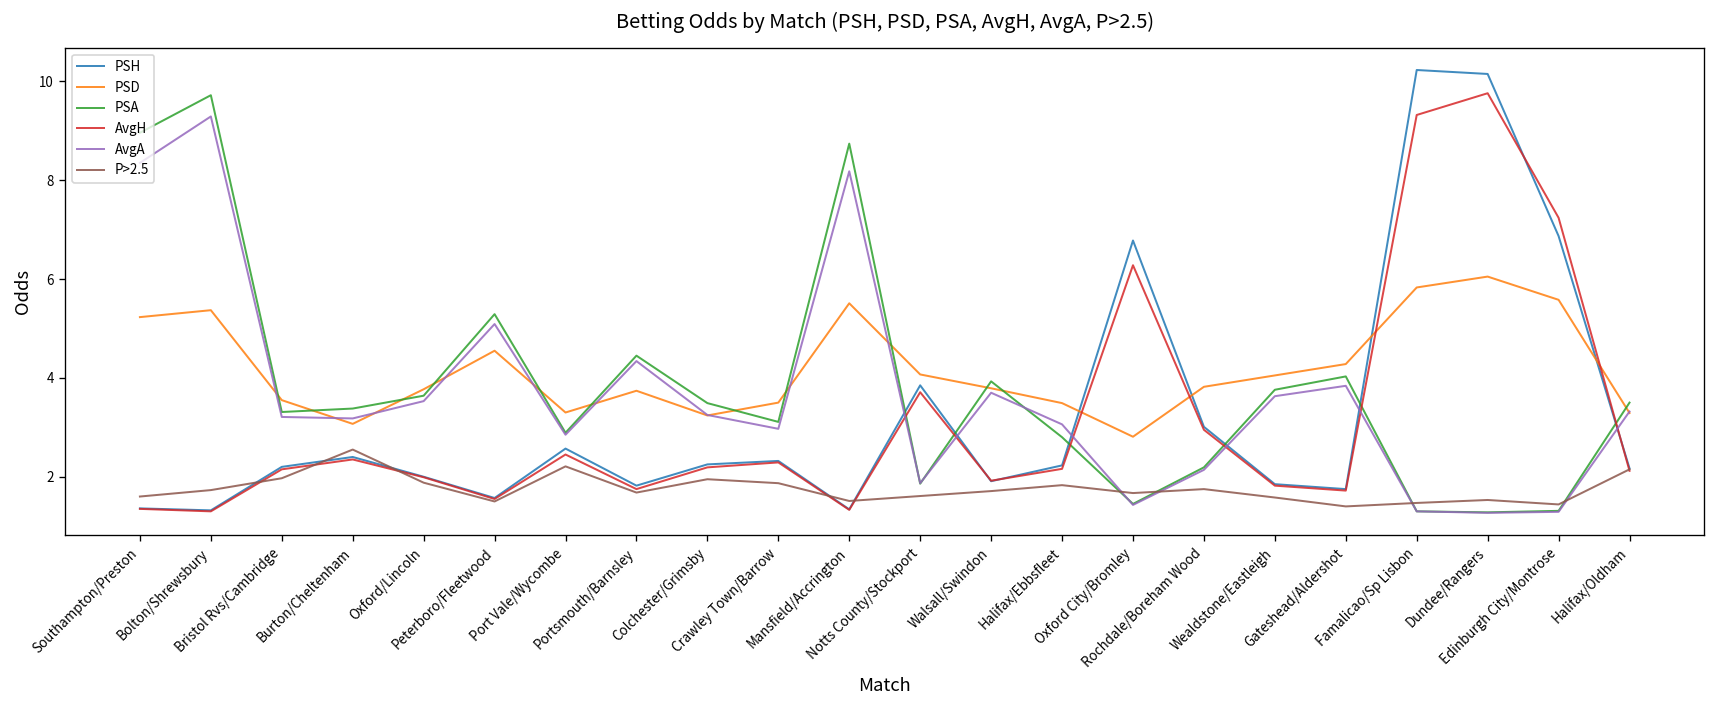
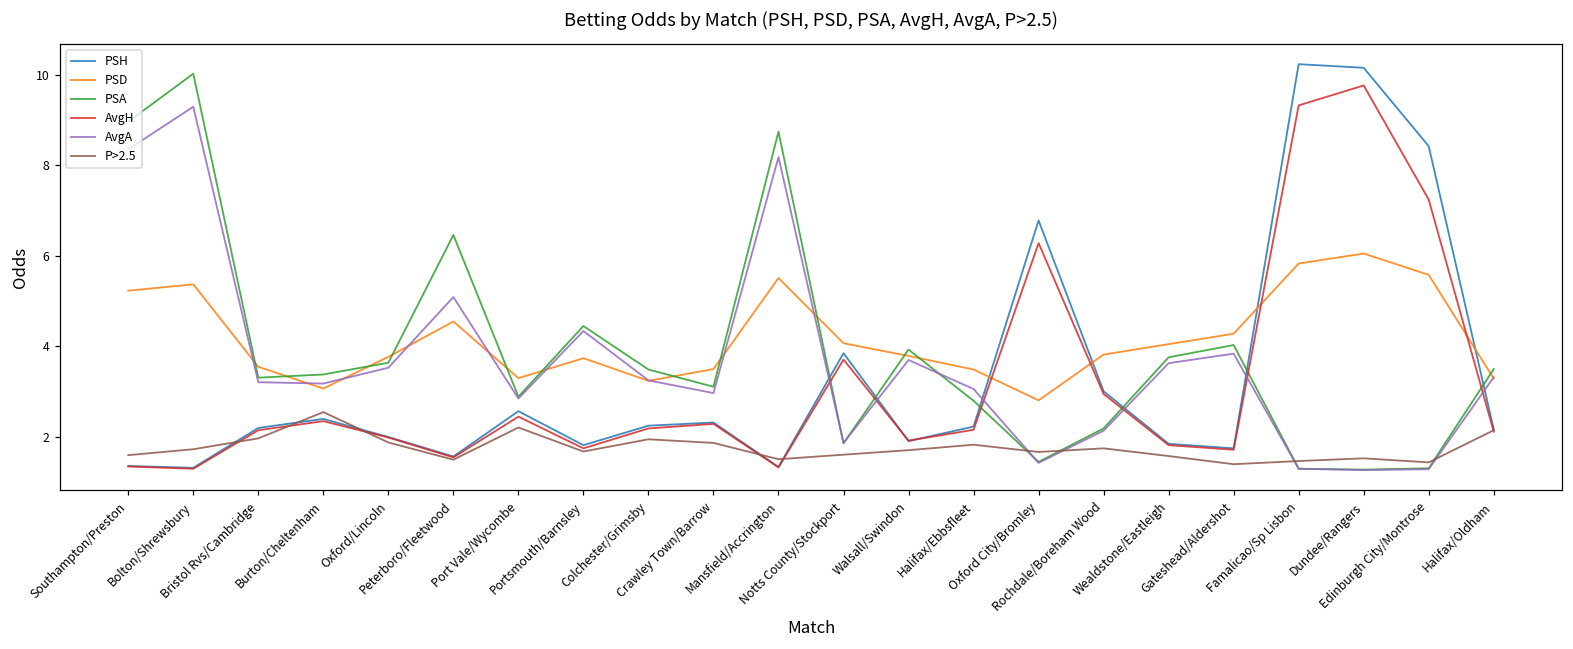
  {
    "PSH": {
      "Port Vale/Wycombe": 2.6,
      "Portsmouth/Barnsley": 1.8,
      "Notts County/Stockport": 3.9,
      "Halifax/Ebbsfleet": 2.2,
      "Oxford City/Bromley": 6.8,
      "Famalicao/Sp Lisbon": 10.2,
      "Dundee/Rangers": 10.2,
-     "Edinburgh City/Montrose": 6.9
+     "Edinburgh City/Montrose": 8.4
    },
    "PSD": {
      "Southampton/Preston": 5.2,
      "Bolton/Shrewsbury": 5.4,
      "Bristol Rvs/Cambridge": 3.6,
      "Burton/Cheltenham": 3.1,
      "Oxford/Lincoln": 3.8,
      "Peterboro/Fleetwood": 4.6,
      "Port Vale/Wycombe": 3.3,
      "Portsmouth/Barnsley": 3.7,
      "Crawley Town/Barrow": 3.5,
      "Mansfield/Accrington": 5.5,
      "Notts County/Stockport": 4.1,
      "Walsall/Swindon": 3.8,
      "Halifax/Ebbsfleet": 3.5,
      "Oxford City/Bromley": 2.8,
      "Rochdale/Boreham Wood": 3.8,
      "Wealdstone/Eastleigh": 4.1,
      "Gateshead/Aldershot": 4.3,
      "Famalicao/Sp Lisbon": 5.8,
      "Dundee/Rangers": 6.1,
      "Edinburgh City/Montrose": 5.6
    },
    "PSA": {
-     "Bolton/Shrewsbury": 9.7,
+     "Bolton/Shrewsbury": 10.0,
      "Bristol Rvs/Cambridge": 3.3,
      "Burton/Cheltenham": 3.4,
      "Oxford/Lincoln": 3.6,
-     "Peterboro/Fleetwood": 5.3,
+     "Peterboro/Fleetwood": 6.5,
      "Portsmouth/Barnsley": 4.5,
      "Colchester/Grimsby": 3.5,
      "Crawley Town/Barrow": 3.1,
      "Mansfield/Accrington": 8.7,
      "Walsall/Swindon": 3.9,
      "Halifax/Ebbsfleet": 2.8,
      "Wealdstone/Eastleigh": 3.8,
      "Gateshead/Aldershot": 4.0,
      "Halifax/Oldham": 3.5
    },
    "AvgH": {
      "Port Vale/Wycombe": 2.5,
      "Portsmouth/Barnsley": 1.8,
      "Notts County/Stockport": 3.7,
      "Halifax/Ebbsfleet": 2.2,
      "Oxford City/Bromley": 6.3,
      "Famalicao/Sp Lisbon": 9.3,
      "Dundee/Rangers": 9.8,
      "Edinburgh City/Montrose": 7.2
    },
    "AvgA": {
      "Bolton/Shrewsbury": 9.3,
      "Bristol Rvs/Cambridge": 3.2,
      "Burton/Cheltenham": 3.2,
      "Oxford/Lincoln": 3.5,
      "Peterboro/Fleetwood": 5.1,
      "Portsmouth/Barnsley": 4.3,
      "Crawley Town/Barrow": 3.0,
      "Mansfield/Accrington": 8.2,
      "Walsall/Swindon": 3.7,
      "Halifax/Ebbsfleet": 3.1,
      "Wealdstone/Eastleigh": 3.6,
      "Gateshead/Aldershot": 3.8
    },
    "P>2.5": {
      "Southampton/Preston": 1.6,
      "Bolton/Shrewsbury": 1.7,
      "Bristol Rvs/Cambridge": 2.0,
      "Burton/Cheltenham": 2.6,
      "Oxford/Lincoln": 1.9,
      "Port Vale/Wycombe": 2.2,
      "Portsmouth/Barnsley": 1.7,
      "Colchester/Grimsby": 2.0,
      "Crawley Town/Barrow": 1.9,
      "Mansfield/Accrington": 1.5,
      "Notts County/Stockport": 1.6,
      "Walsall/Swindon": 1.7,
      "Halifax/Ebbsfleet": 1.8,
      "Oxford City/Bromley": 1.7,
      "Rochdale/Boreham Wood": 1.8,
      "Wealdstone/Eastleigh": 1.6,
      "Gateshead/Aldershot": 1.4,
      "Famalicao/Sp Lisbon": 1.5,
      "Dundee/Rangers": 1.5,
      "Edinburgh City/Montrose": 1.4
    }
  }
